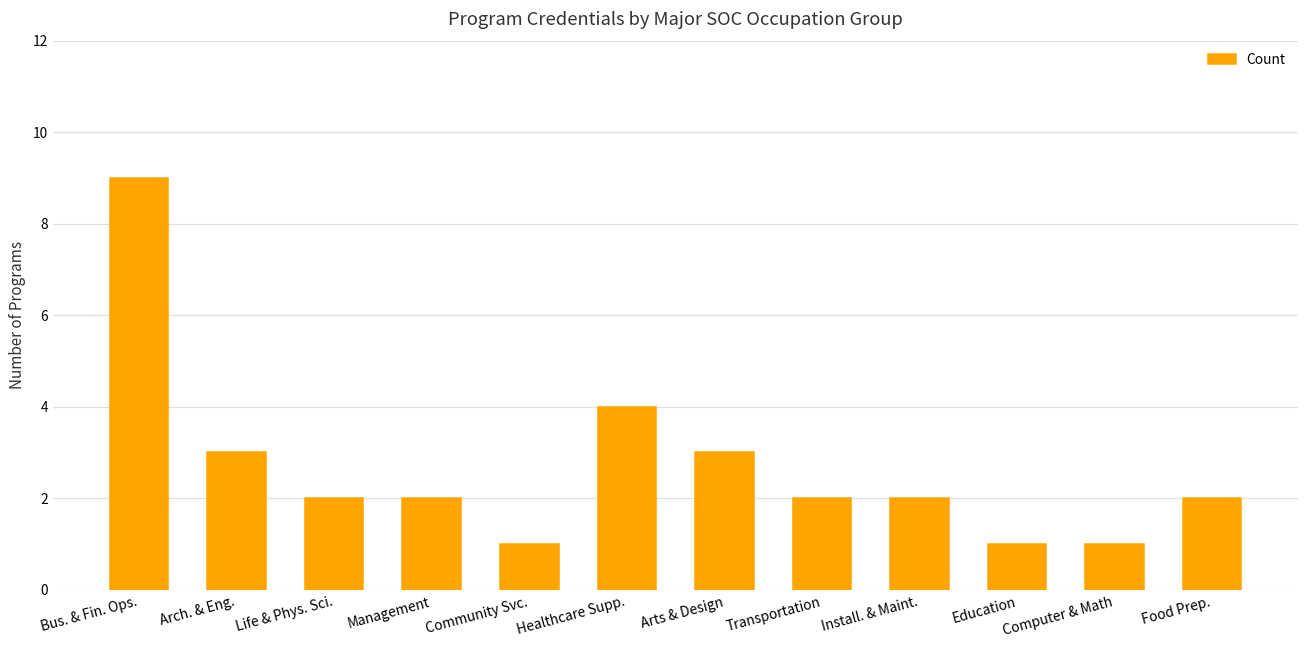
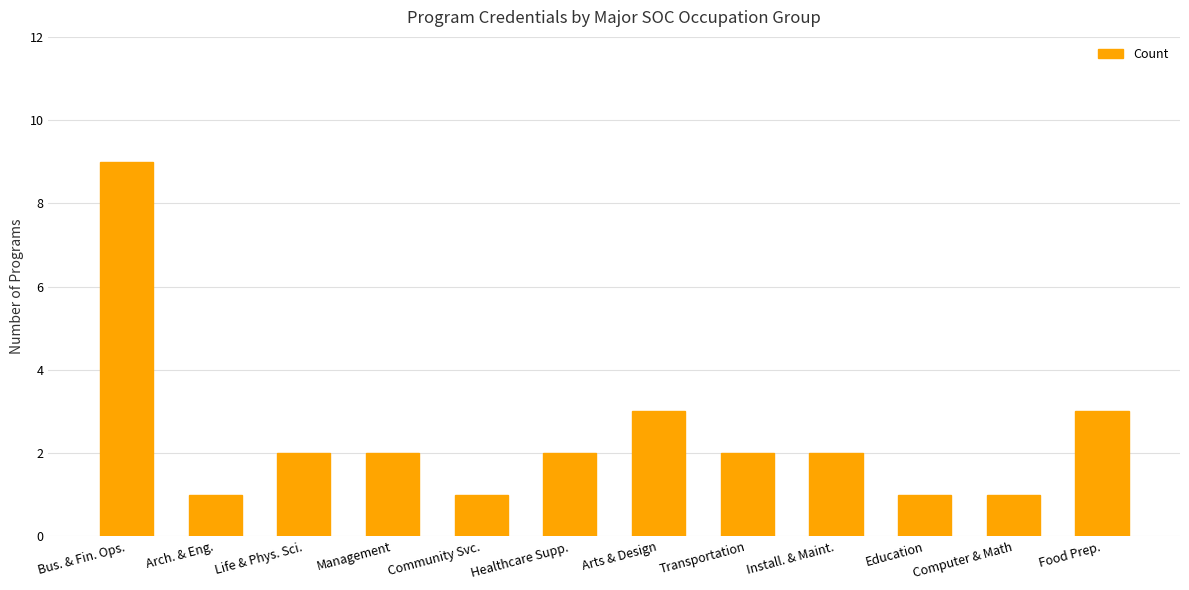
  {
    "Bus. & Fin. Ops.": 9,
-   "Arch. & Eng.": 3,
+   "Arch. & Eng.": 1,
    "Life & Phys. Sci.": 2,
    "Management": 2,
    "Community Svc.": 1,
-   "Healthcare Supp.": 4,
+   "Healthcare Supp.": 2,
    "Arts & Design": 3,
    "Transportation": 2,
    "Install. & Maint.": 2,
    "Education": 1,
    "Computer & Math": 1,
-   "Food Prep.": 2
+   "Food Prep.": 3
  }
